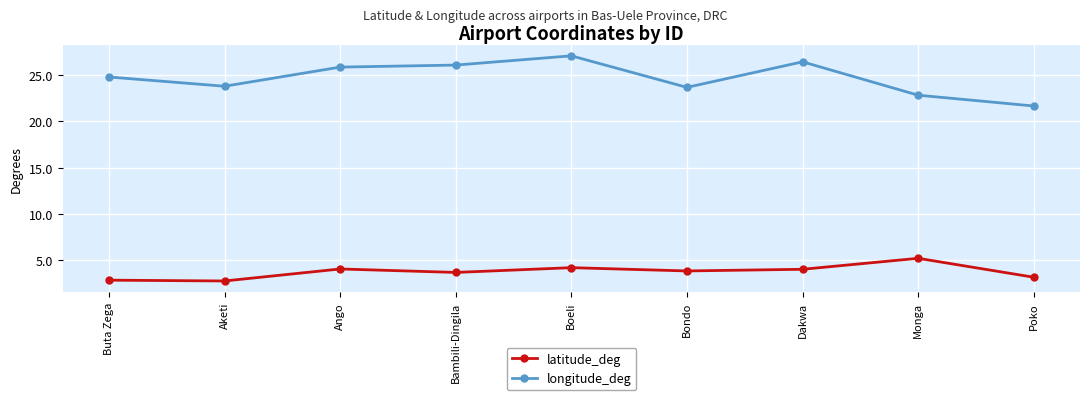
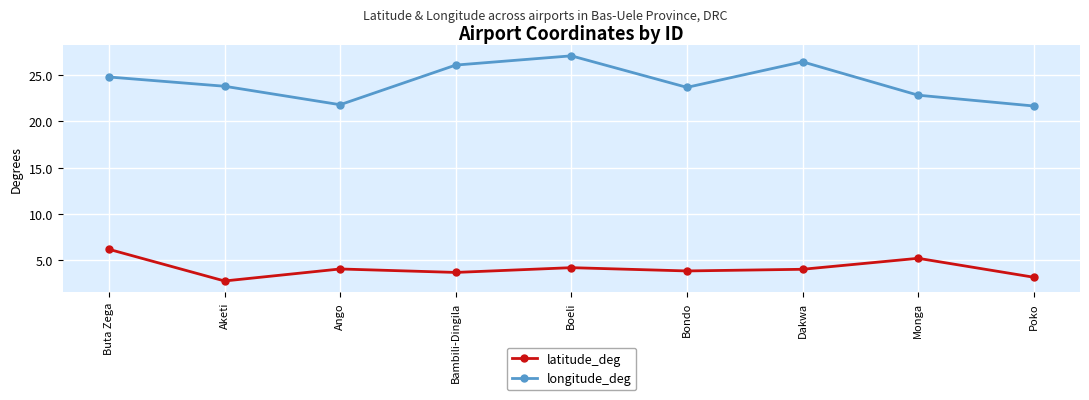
  {
    "latitude_deg": {
-     "Buta Zega": 3,
+     "Buta Zega": 6,
      "Aketi": 3,
      "Ango": 4,
      "Bambili-Dingila": 4,
      "Boeli": 4,
      "Bondo": 4,
      "Dakwa": 4,
      "Monga": 5,
      "Poko": 3
    },
    "longitude_deg": {
      "Buta Zega": 25,
      "Aketi": 24,
-     "Ango": 26,
+     "Ango": 22,
      "Bambili-Dingila": 26,
      "Boeli": 27,
      "Bondo": 24,
      "Dakwa": 26,
      "Monga": 23,
      "Poko": 22
    }
  }
